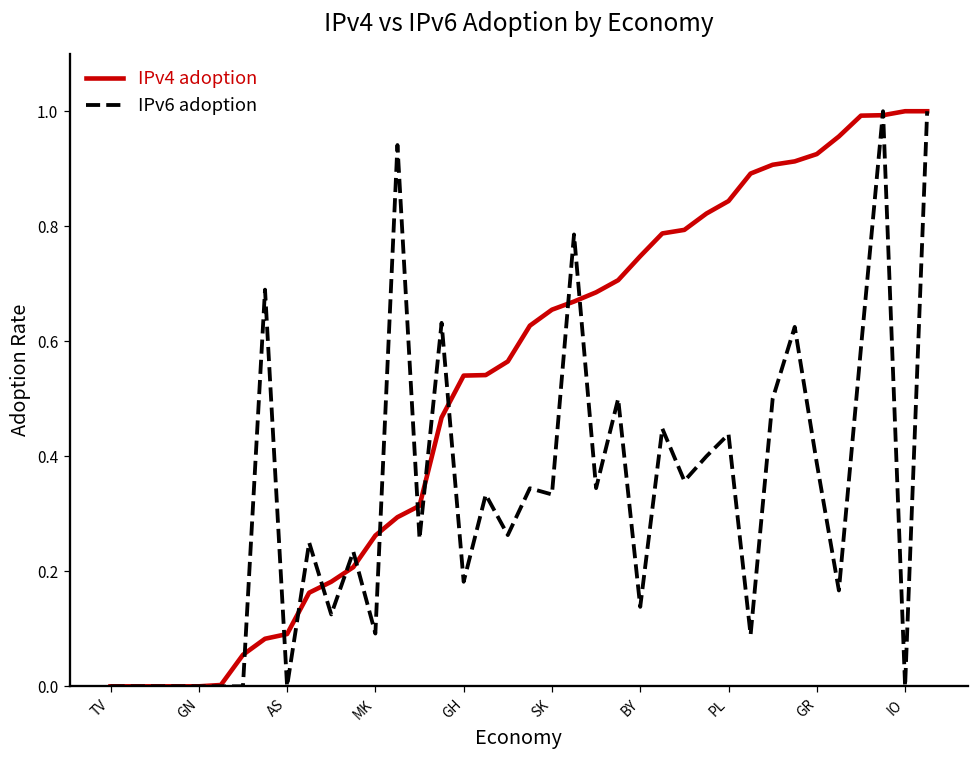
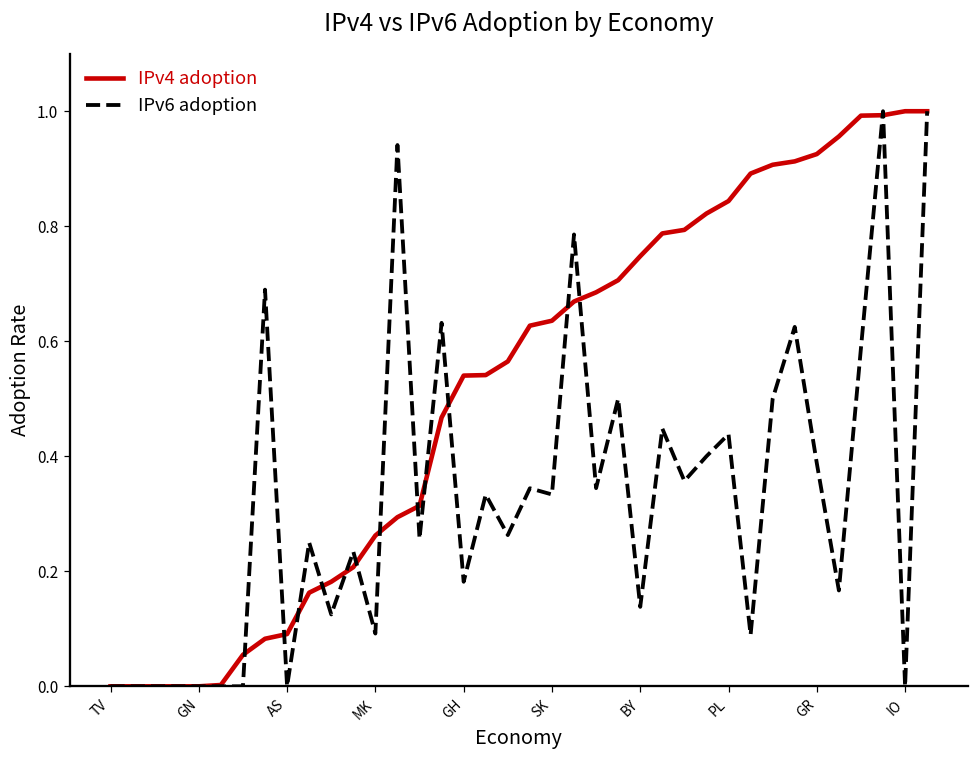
  {
    "IPv4 adoption": {
      "AS": 0.09,
-     "SK": 0.65,
+     "SK": 0.64,
      "IO": 1.00
    },
    "IPv6 adoption": {
      "AS": 0.00,
      "SK": 0.33,
      "IO": 0.00
    }
  }
